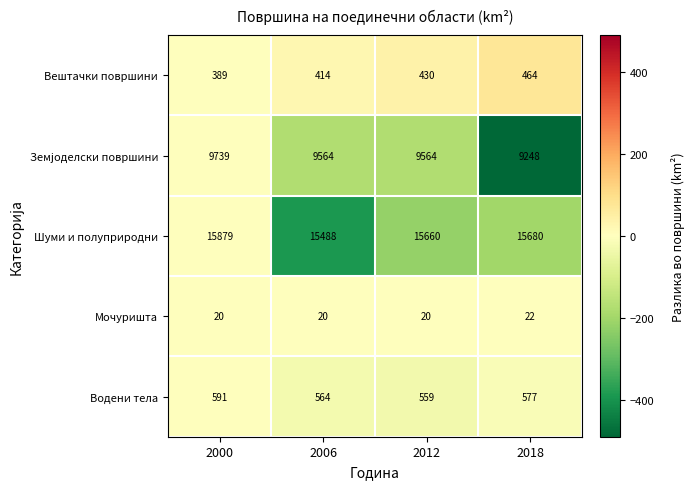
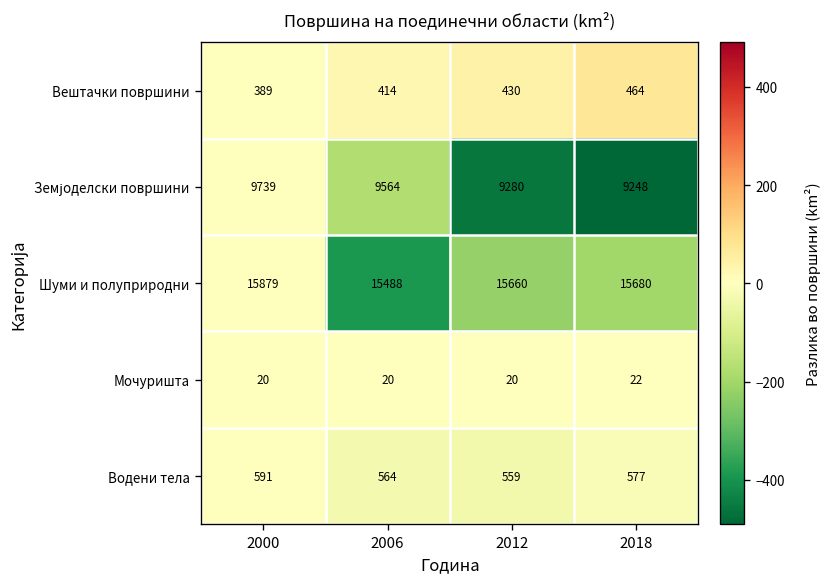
  {
    "Вештачки површини": {
      "2000": 389,
      "2006": 414,
      "2012": 430,
      "2018": 464
    },
    "Земјоделски површини": {
      "2000": 9739,
      "2006": 9564,
-     "2012": 9564,
+     "2012": 9280,
      "2018": 9248
    },
    "Шуми и полуприродни": {
      "2000": 15879,
      "2006": 15488,
      "2012": 15660,
      "2018": 15680
    },
    "Мочуришта": {
      "2000": 20,
      "2006": 20,
      "2012": 20,
      "2018": 22
    },
    "Водени тела": {
      "2000": 591,
      "2006": 564,
      "2012": 559,
      "2018": 577
    }
  }
